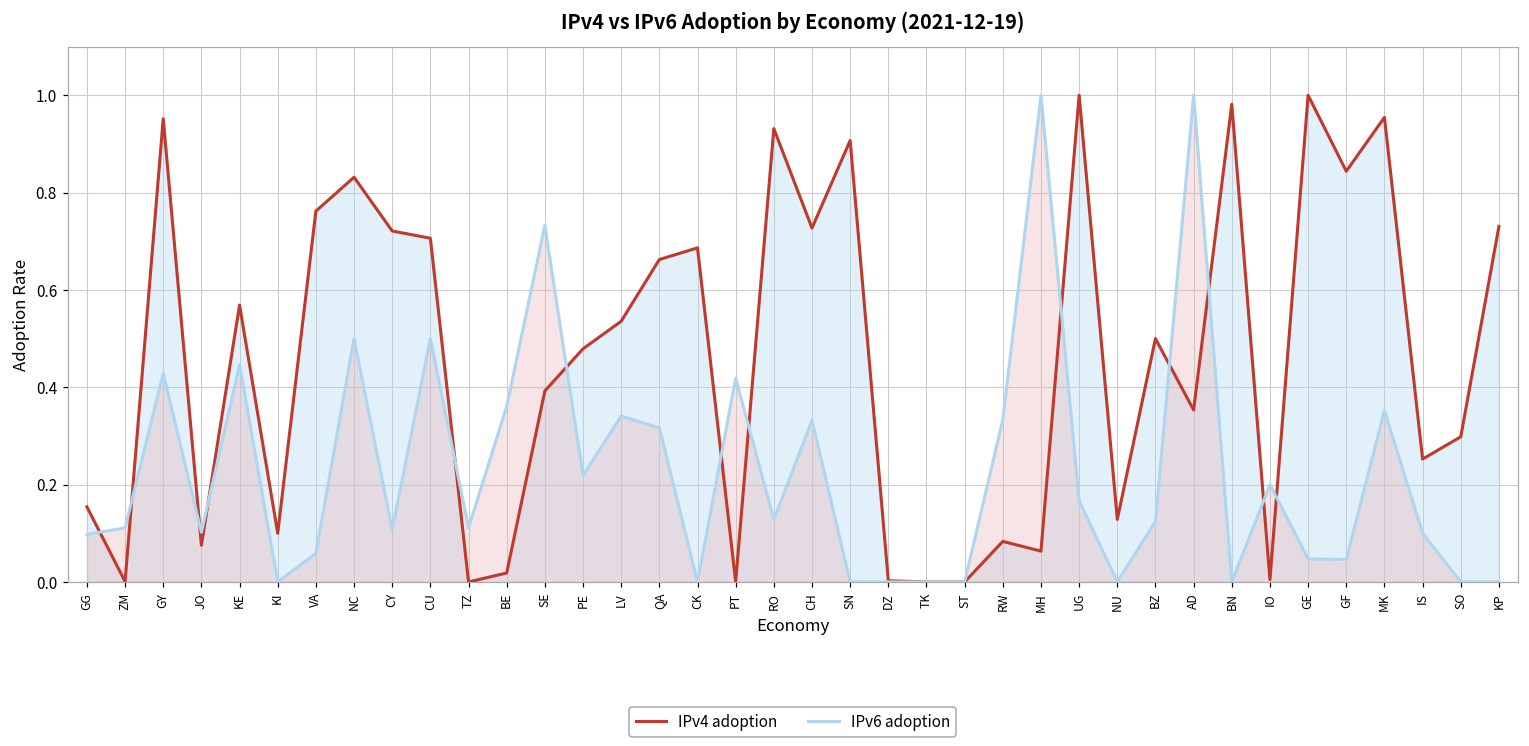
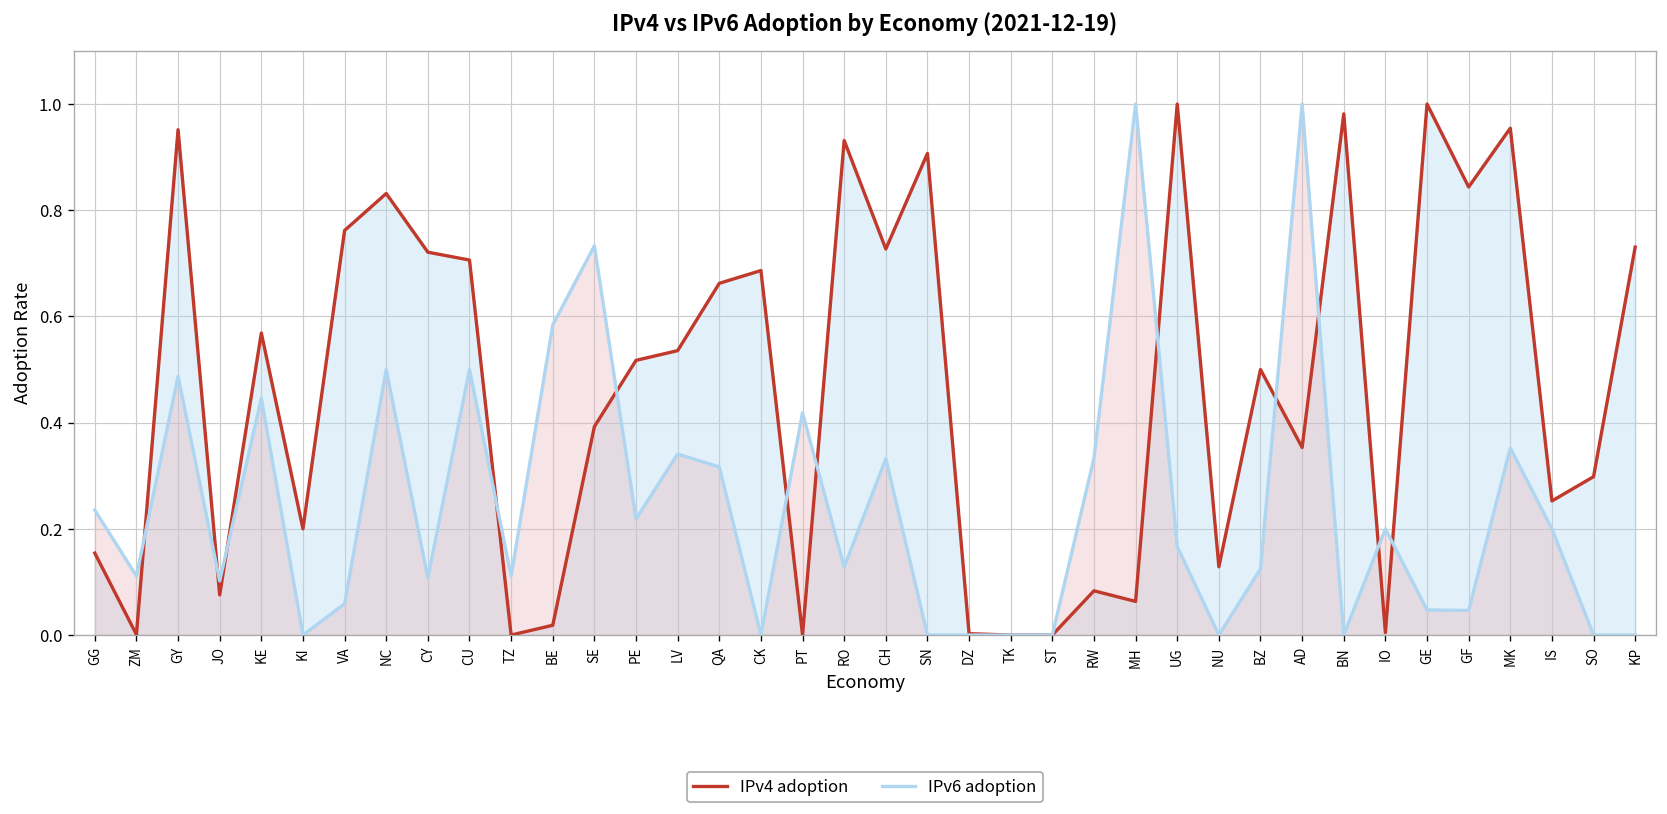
  {
    "IPv4 adoption": {
      "GG": 0.15,
      "ZM": 0.00,
      "GY": 0.95,
      "JO": 0.08,
      "KE": 0.57,
-     "KI": 0.1,
+     "KI": 0.2,
      "VA": 0.76,
      "NC": 0.83,
      "CY": 0.72,
      "CU": 0.71,
      "TZ": 0.00,
      "BE": 0.02,
      "SE": 0.39,
-     "PE": 0.48,
+     "PE": 0.52,
      "LV": 0.54,
      "QA": 0.66,
      "CK": 0.69,
      "PT": 0.00,
      "RO": 0.93,
      "CH": 0.73,
      "SN": 0.91,
      "RW": 0.08,
      "MH": 0.06,
      "UG": 1.00,
      "NU": 0.13,
      "BZ": 0.50,
      "AD": 0.35,
      "BN": 0.98,
      "IO": 0.00,
      "GE": 1.00,
      "GF": 0.84,
      "MK": 0.95,
      "IS": 0.25,
      "SO": 0.30,
      "KP": 0.73
    },
    "IPv6 adoption": {
-     "GG": 0.10,
+     "GG": 0.24,
      "ZM": 0.11,
-     "GY": 0.43,
+     "GY": 0.49,
      "JO": 0.10,
      "KE": 0.45,
      "KI": 0.00,
      "VA": 0.06,
      "NC": 0.50,
      "CY": 0.11,
      "CU": 0.50,
      "TZ": 0.11,
-     "BE": 0.36,
+     "BE": 0.58,
      "SE": 0.73,
      "PE": 0.22,
      "LV": 0.34,
      "QA": 0.32,
      "CK": 0.00,
      "PT": 0.42,
      "RO": 0.13,
      "CH": 0.33,
      "SN": 0.00,
      "RW": 0.33,
      "MH": 1.00,
      "UG": 0.17,
      "NU": 0.00,
      "BZ": 0.12,
      "AD": 1.00,
      "BN": 0.00,
      "IO": 0.20,
      "GE": 0.05,
      "GF": 0.05,
      "MK": 0.35,
-     "IS": 0.1,
+     "IS": 0.2,
      "SO": 0.00,
      "KP": 0.00
    }
  }
